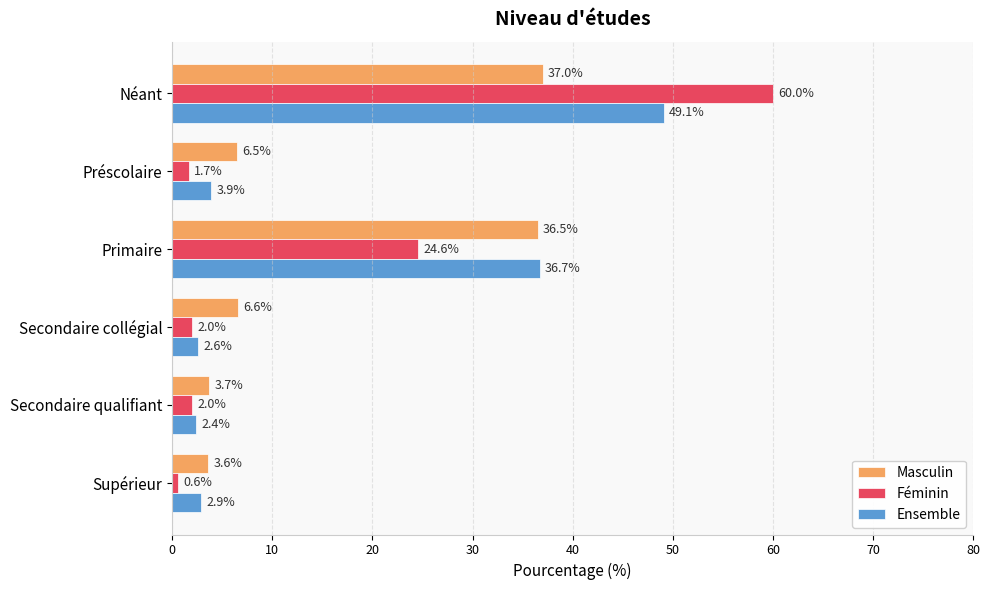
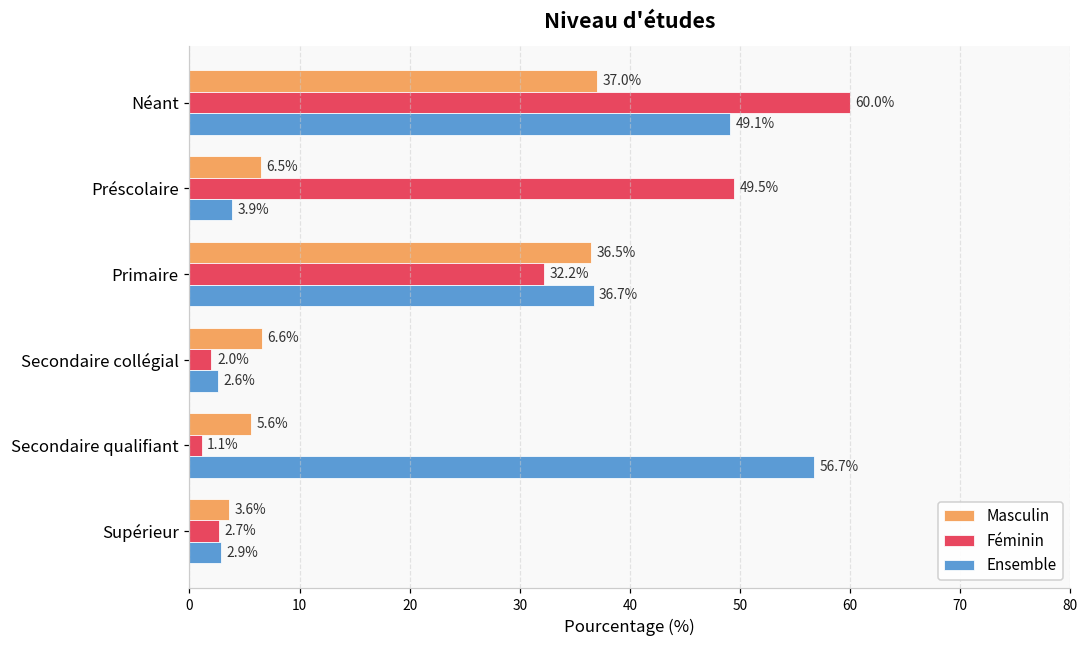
  {
    "Masculin": {
      "Néant": "37.0%",
      "Préscolaire": "6.5%",
      "Primaire": "36.5%",
      "Secondaire collégial": "6.6%",
-     "Secondaire qualifiant": "3.7%",
+     "Secondaire qualifiant": "5.6%",
      "Supérieur": "3.6%"
    },
    "Féminin": {
      "Néant": "60.0%",
-     "Préscolaire": "1.7%",
-     "Primaire": "24.6%",
+     "Préscolaire": "49.5%",
+     "Primaire": "32.2%",
      "Secondaire collégial": "2.0%",
-     "Secondaire qualifiant": "2.0%",
-     "Supérieur": "0.6%"
+     "Secondaire qualifiant": "1.1%",
+     "Supérieur": "2.7%"
    },
    "Ensemble": {
      "Néant": "49.1%",
      "Préscolaire": "3.9%",
      "Primaire": "36.7%",
      "Secondaire collégial": "2.6%",
-     "Secondaire qualifiant": "2.4%",
+     "Secondaire qualifiant": "56.7%",
      "Supérieur": "2.9%"
    }
  }
